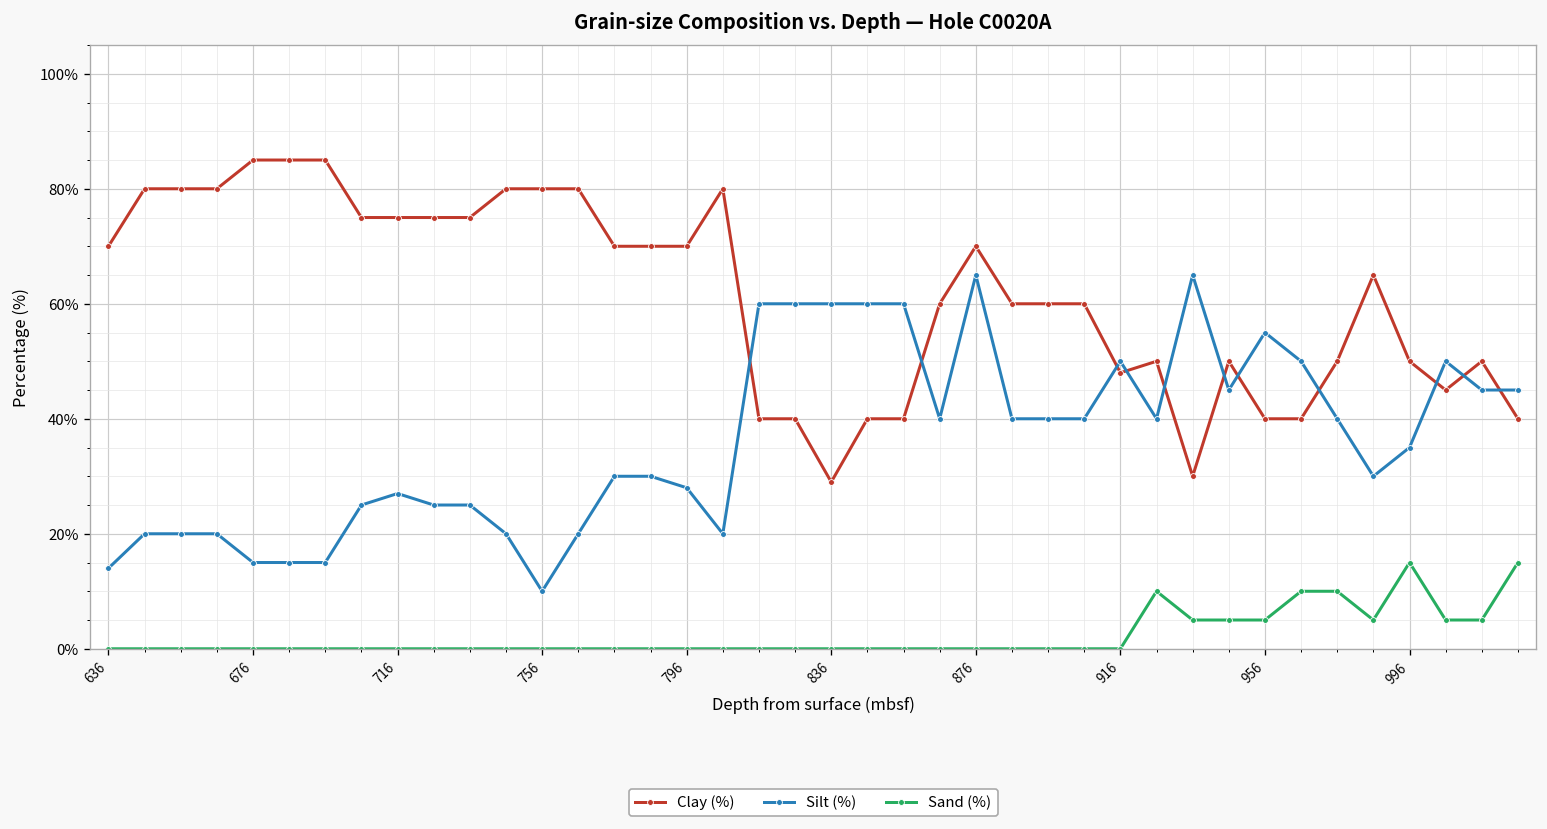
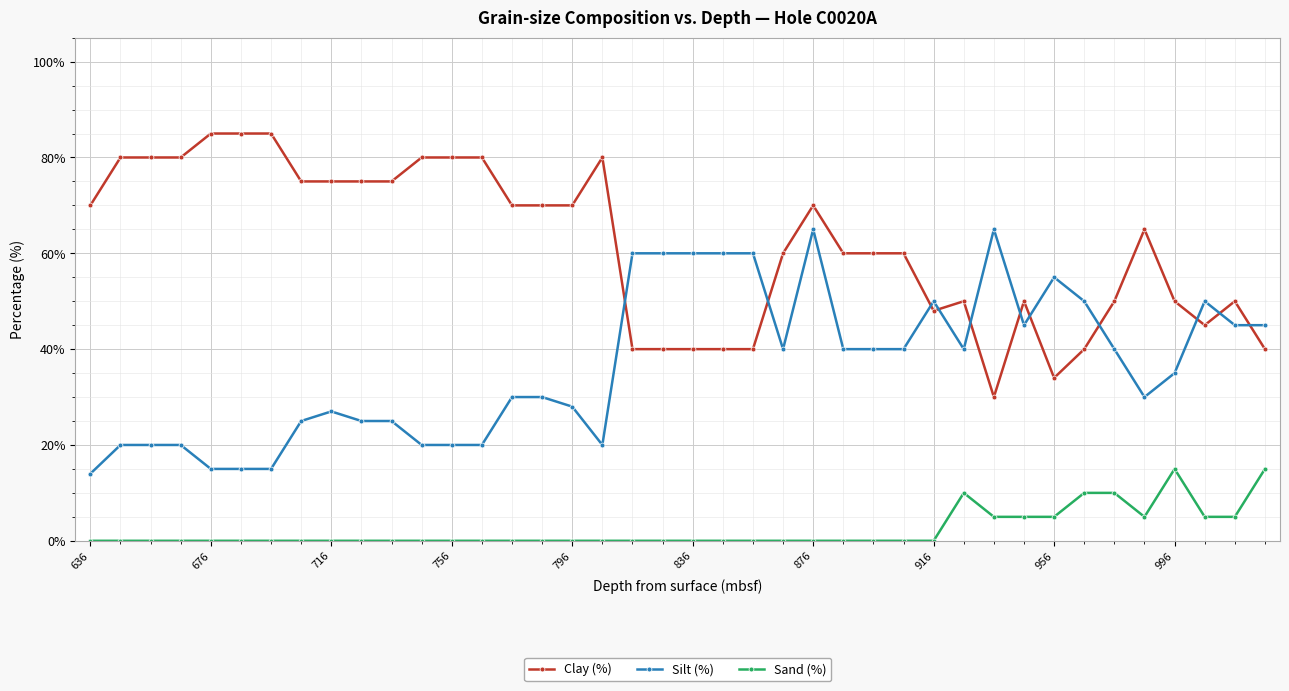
  {
    "Clay (%)": {
      "636": "70%",
      "676": "85%",
      "716": "75%",
      "756": "80%",
      "796": "70%",
-     "836": "29%",
+     "836": "40%",
      "876": "70%",
      "916": "48%",
-     "956": "40%",
+     "956": "34%",
      "996": "50%"
    },
    "Silt (%)": {
      "636": "14%",
      "676": "15%",
      "716": "27%",
-     "756": "10%",
+     "756": "20%",
      "796": "28%",
      "836": "60%",
      "876": "65%",
      "916": "50%",
      "956": "55%",
      "996": "35%"
    },
    "Sand (%)": {
      "636": "0%",
      "676": "0%",
      "716": "0%",
      "756": "0%",
      "796": "0%",
      "836": "0%",
      "876": "0%",
      "916": "0%",
      "956": "5%",
      "996": "15%"
    }
  }
